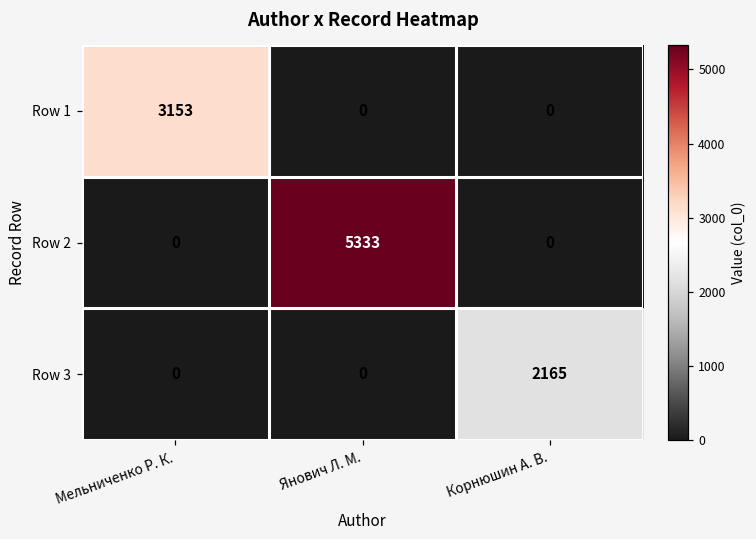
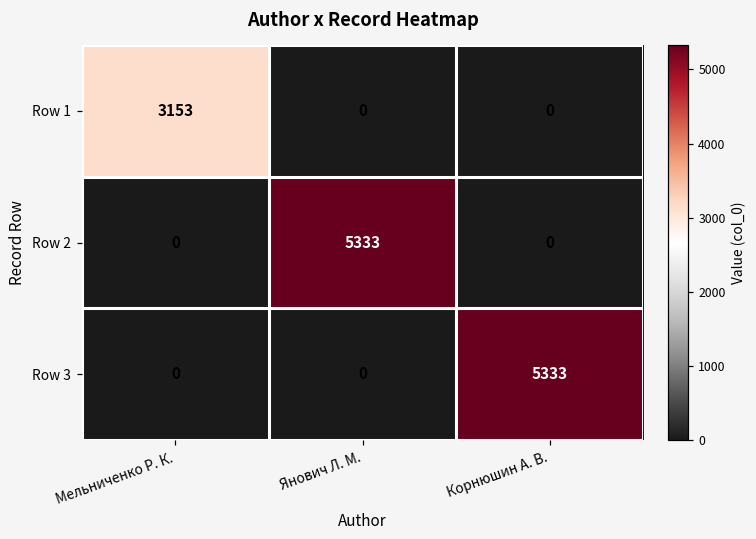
  {
    "Row 1": {
      "Мельниченко Р. К.": 3153
    },
    "Row 2": {
      "Янович Л. М.": 5333
    },
    "Row 3": {
-     "Корнюшин А. В.": 2165
+     "Корнюшин А. В.": 5333
    }
  }
